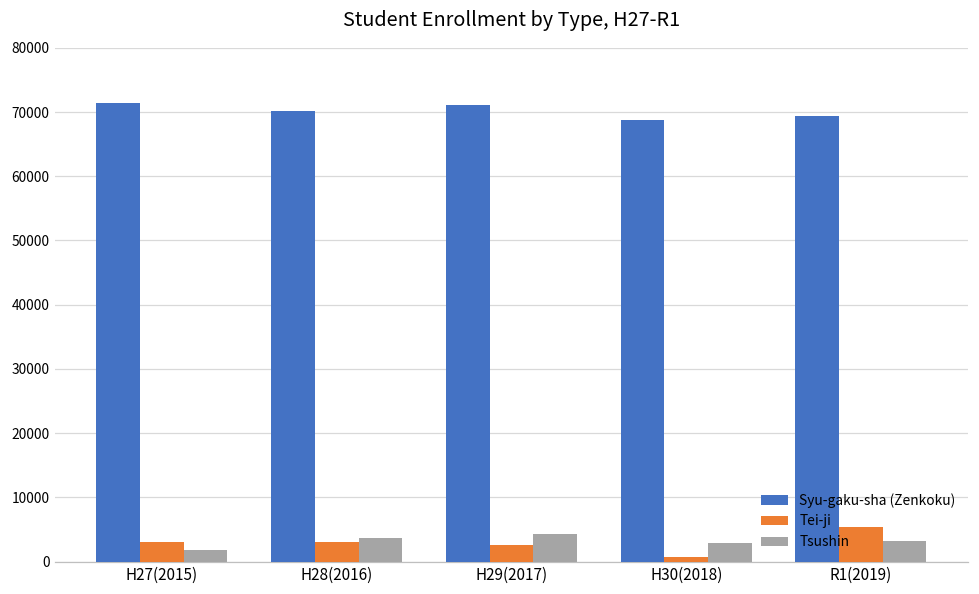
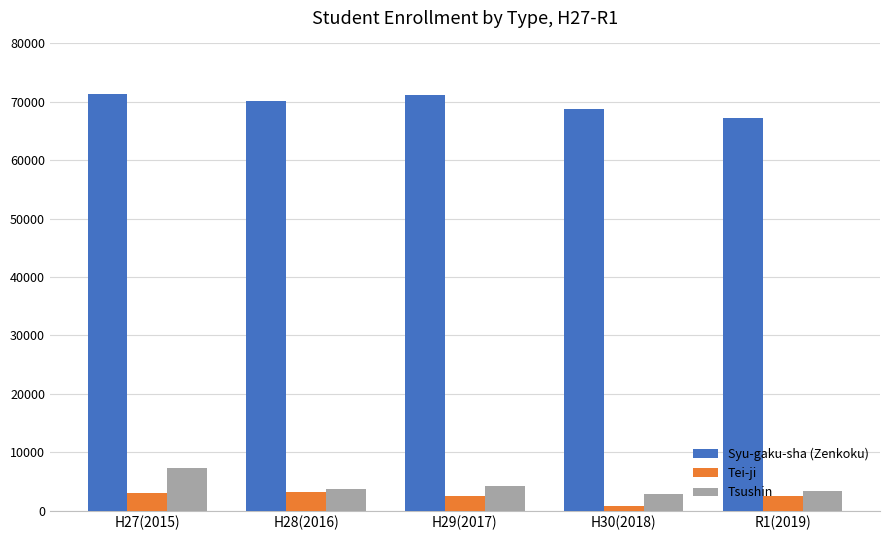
  {
    "Syu-gaku-sha (Zenkoku)": {
      "H27(2015)": 71000,
      "H28(2016)": 70000,
      "H29(2017)": 71000,
      "H30(2018)": 69000,
-     "R1(2019)": 69000
+     "R1(2019)": 67000
    },
    "Tei-ji": {
      "H27(2015)": 3000,
      "H28(2016)": 3000,
      "H29(2017)": 3000,
      "H30(2018)": 1000,
-     "R1(2019)": 5000
+     "R1(2019)": 3000
    },
    "Tsushin": {
-     "H27(2015)": 2000,
+     "H27(2015)": 7000,
      "H28(2016)": 4000,
      "H29(2017)": 4000,
      "H30(2018)": 3000,
      "R1(2019)": 3000
    }
  }
